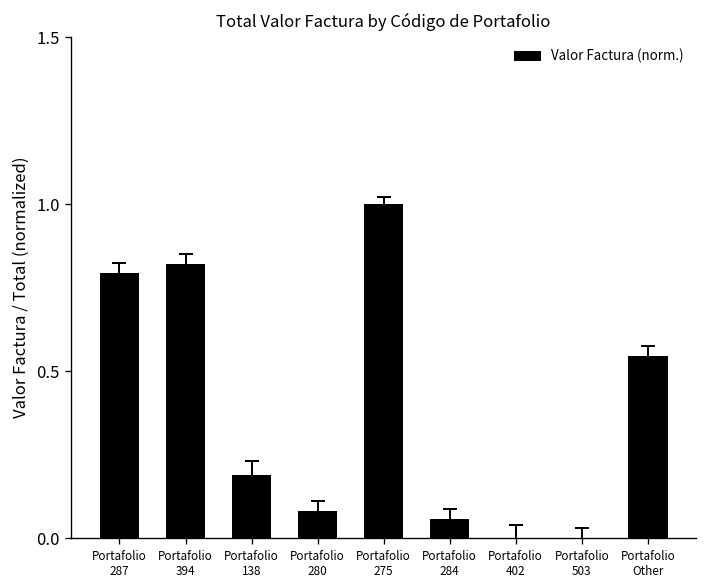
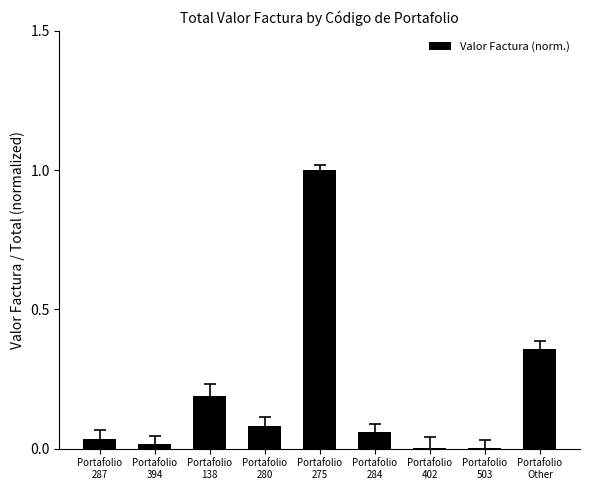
  {
    "Valor Factura (norm.)": {
-     "Portafolio 287": 0.79,
-     "Portafolio 394": 0.82,
+     "Portafolio 287": 0.04,
+     "Portafolio 394": 0.02,
      "Portafolio 138": 0.19,
      "Portafolio 280": 0.08,
      "Portafolio 275": 1.00,
      "Portafolio 284": 0.06,
-     "Portafolio Other": 0.55
+     "Portafolio Other": 0.36
    }
  }
